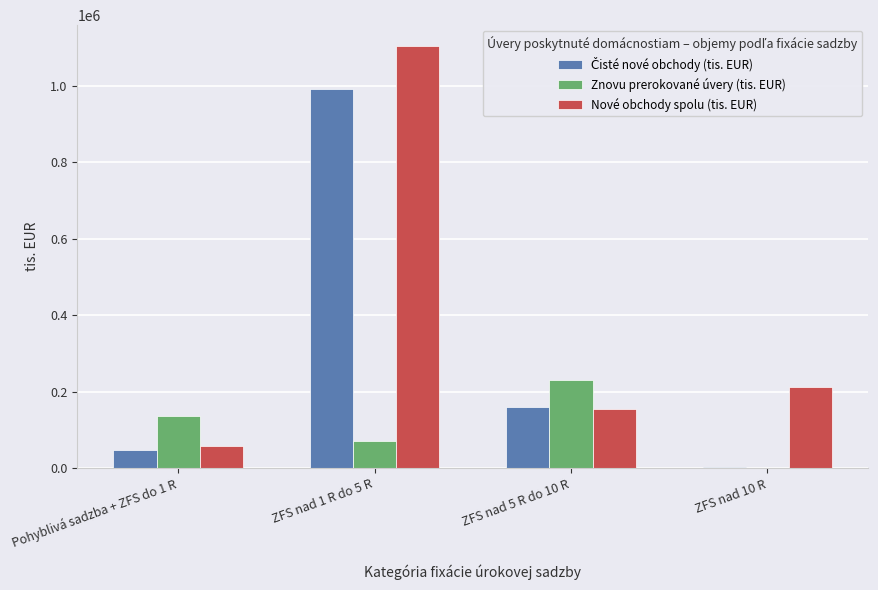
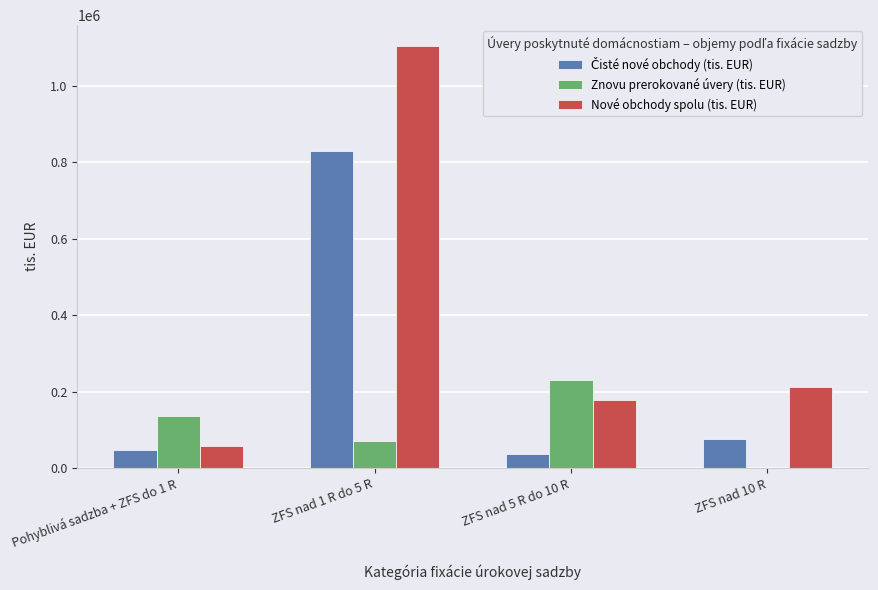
  {
    "Čisté nové obchody (tis. EUR)": {
      "Pohyblivá sadzba + ZFS do 1 R": 50000,
-     "ZFS nad 1 R do 5 R": 990000,
-     "ZFS nad 5 R do 10 R": 160000,
-     "ZFS nad 10 R": 0
+     "ZFS nad 1 R do 5 R": 830000,
+     "ZFS nad 5 R do 10 R": 40000,
+     "ZFS nad 10 R": 80000
    },
    "Znovu prerokované úvery (tis. EUR)": {
      "Pohyblivá sadzba + ZFS do 1 R": 140000,
      "ZFS nad 1 R do 5 R": 70000,
      "ZFS nad 5 R do 10 R": 230000
    },
    "Nové obchody spolu (tis. EUR)": {
      "Pohyblivá sadzba + ZFS do 1 R": 60000,
      "ZFS nad 1 R do 5 R": 1100000,
-     "ZFS nad 5 R do 10 R": 150000,
+     "ZFS nad 5 R do 10 R": 180000,
      "ZFS nad 10 R": 210000
    }
  }
